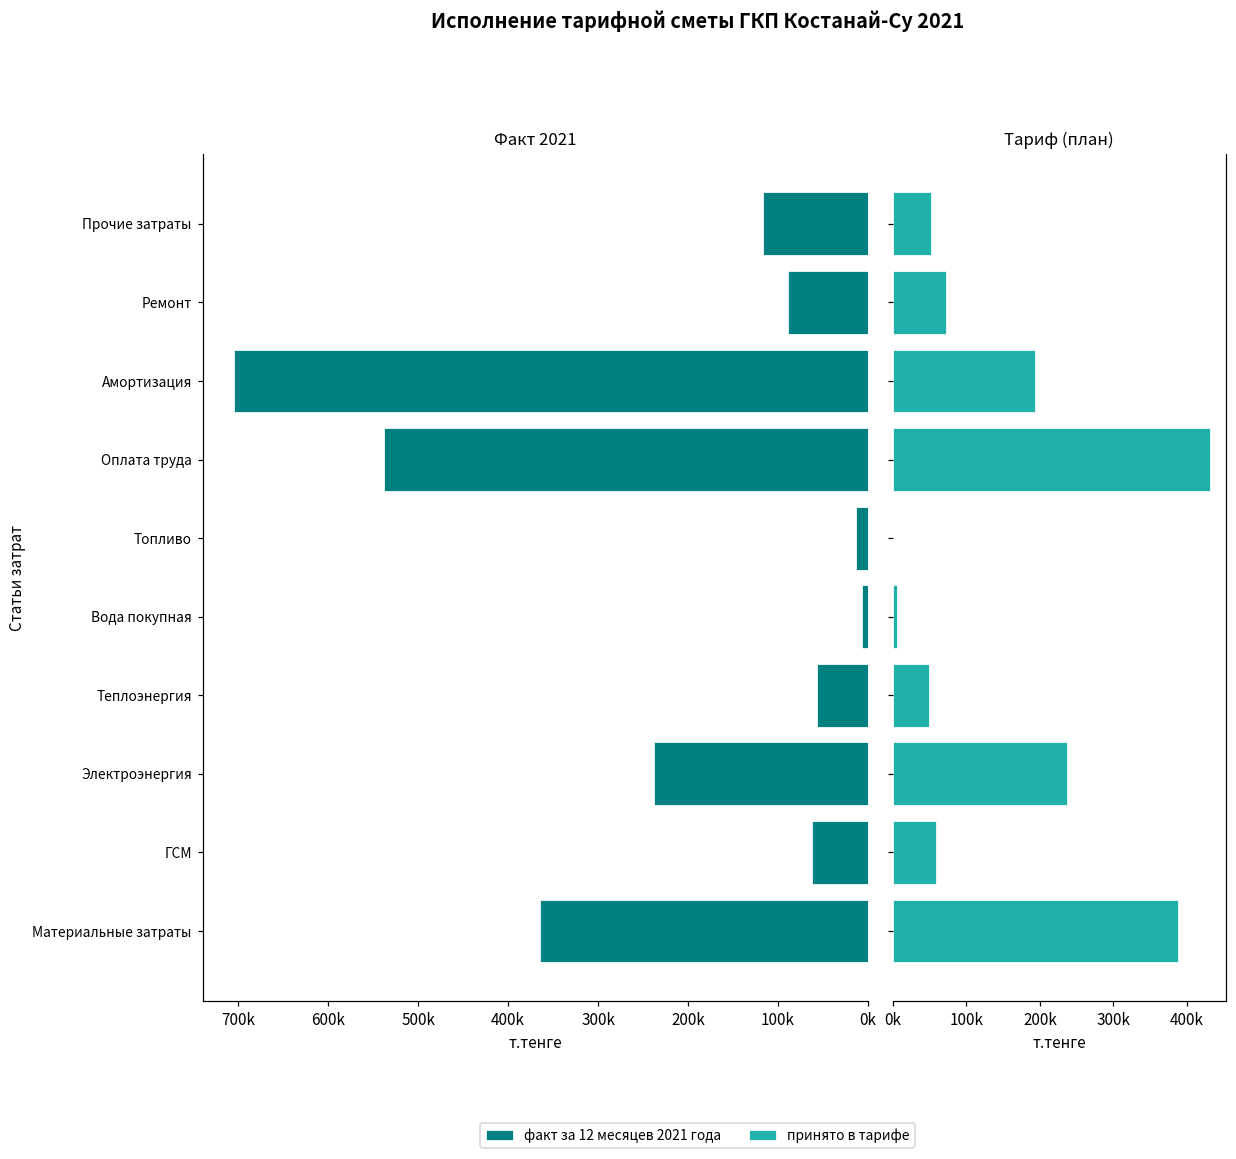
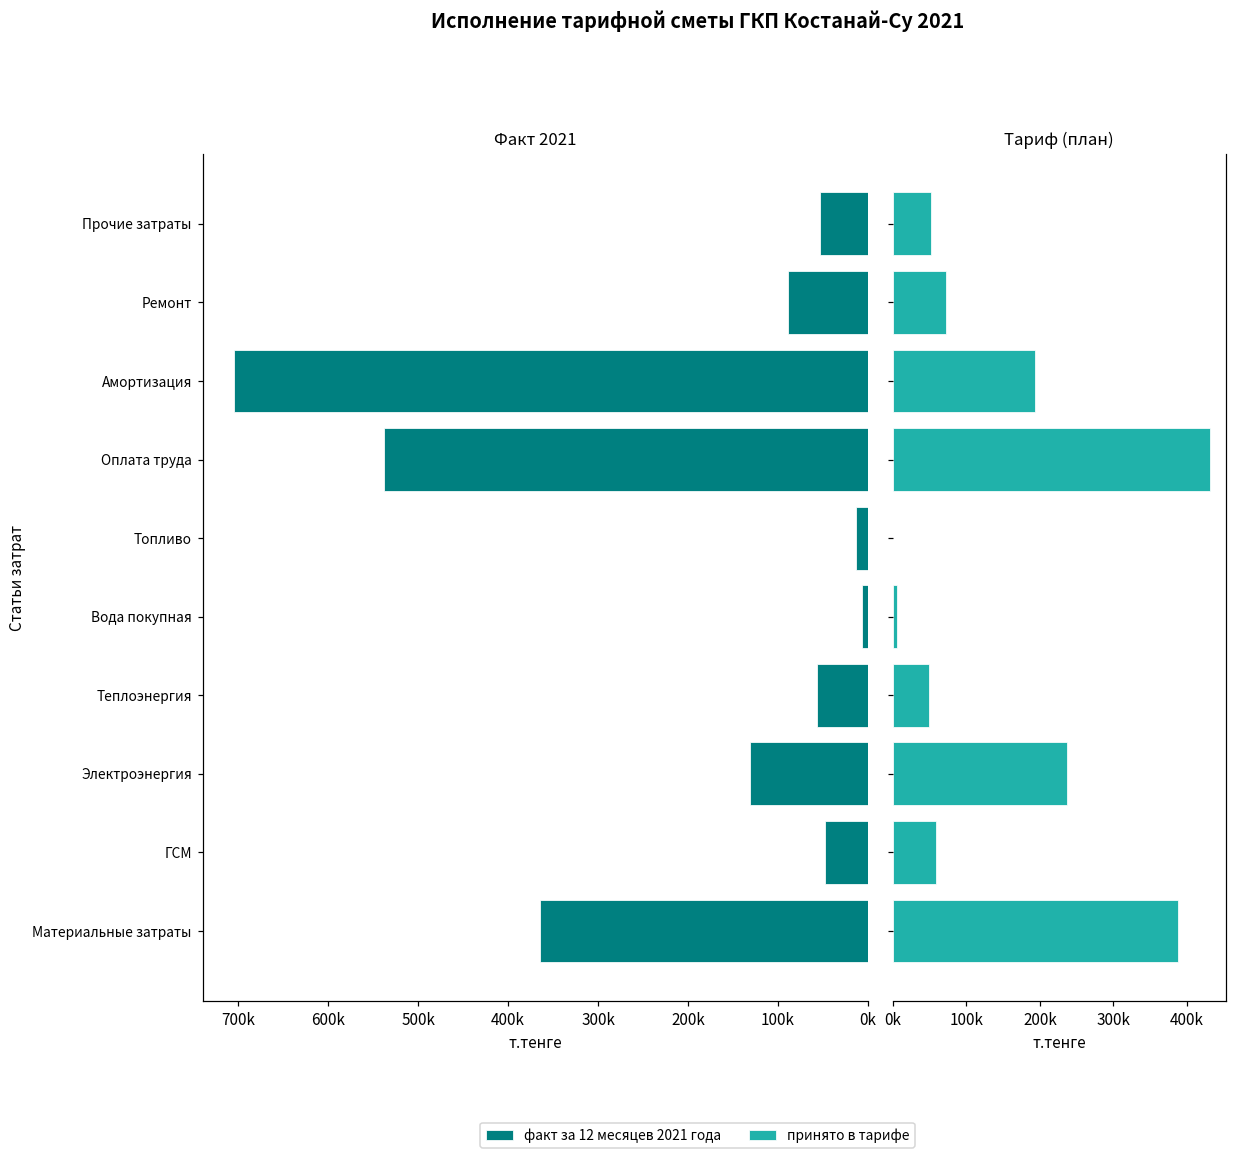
  {
    "Факт 2021": {
-     "Прочие затраты": 120000,
+     "Прочие затраты": 50000,
      "Ремонт": 90000,
      "Амортизация": 700000,
      "Оплата труда": 540000,
      "Топливо": 10000,
      "Вода покупная": 10000,
      "Теплоэнергия": 60000,
-     "Электроэнергия": 240000,
-     "ГСМ": 60000,
+     "Электроэнергия": 130000,
+     "ГСМ": 50000,
      "Материальные затраты": 370000
    }
  }
